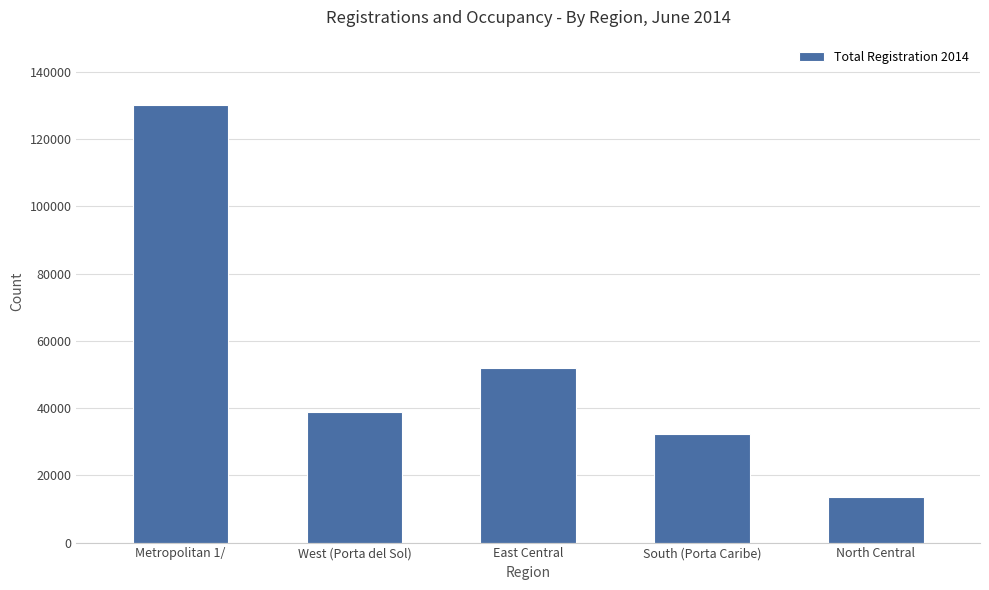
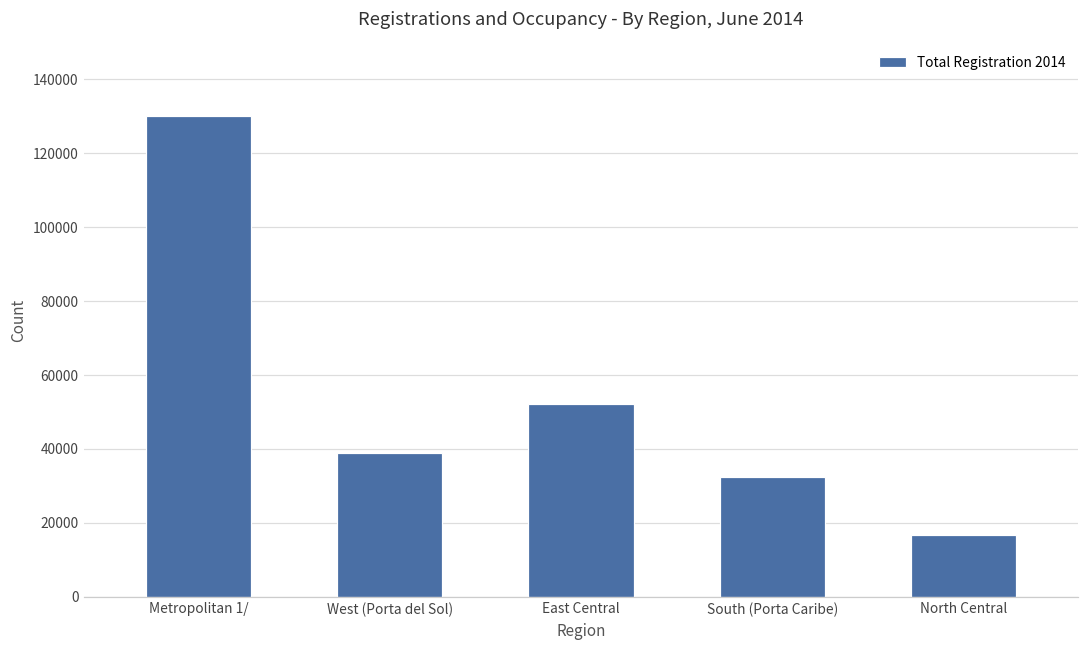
  {
    "Metropolitan 1/": 130000,
    "West (Porta del Sol)": 39000,
    "East Central": 52000,
    "South (Porta Caribe)": 32000,
-   "North Central": 14000
+   "North Central": 17000
  }
